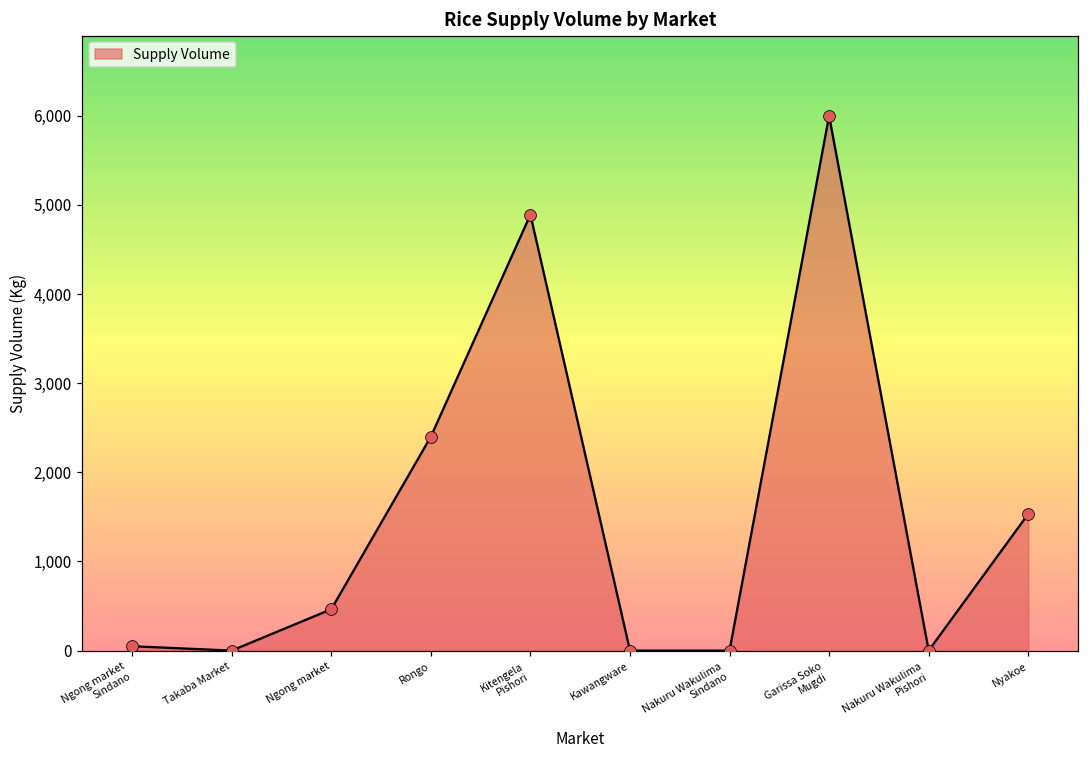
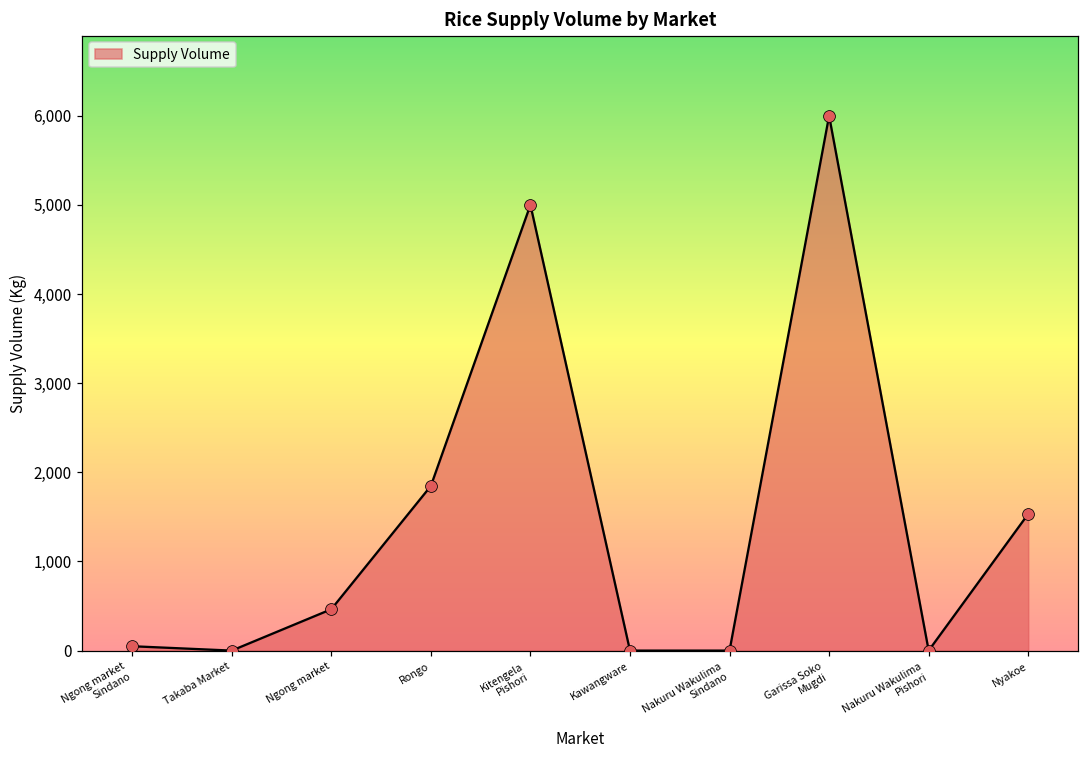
  {
    "Ngong market Sindano": "0",
    "Takaba Market": "0",
    "Ngong market": "500",
-   "Rongo": "2,400",
-   "Kitengela Pishori": "4,900",
+   "Rongo": "1,800",
+   "Kitengela Pishori": "5,000",
    "Kawangware": "0",
    "Nakuru Wakulima Sindano": "0",
    "Garissa Soko Mugdi": "6,000",
    "Nakuru Wakulima Pishori": "0",
    "Nyakoe": "1,500"
  }
